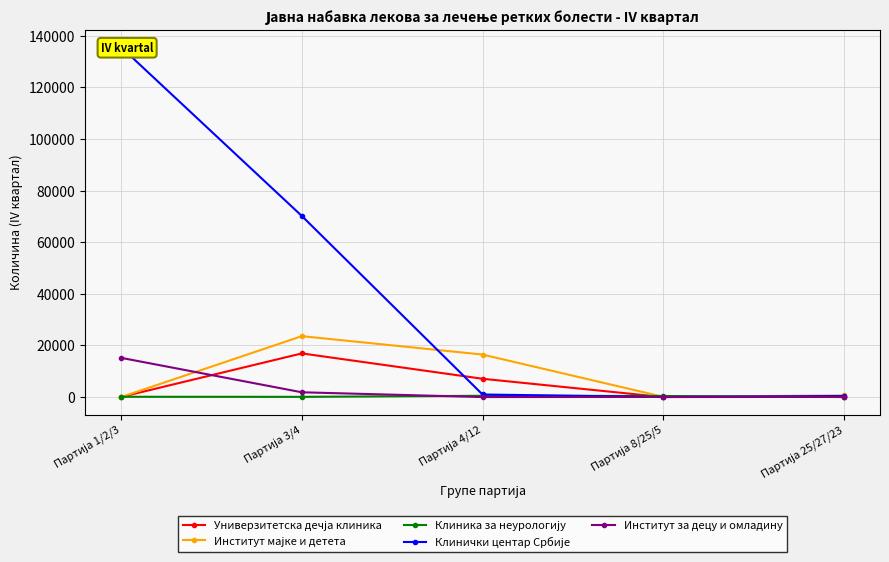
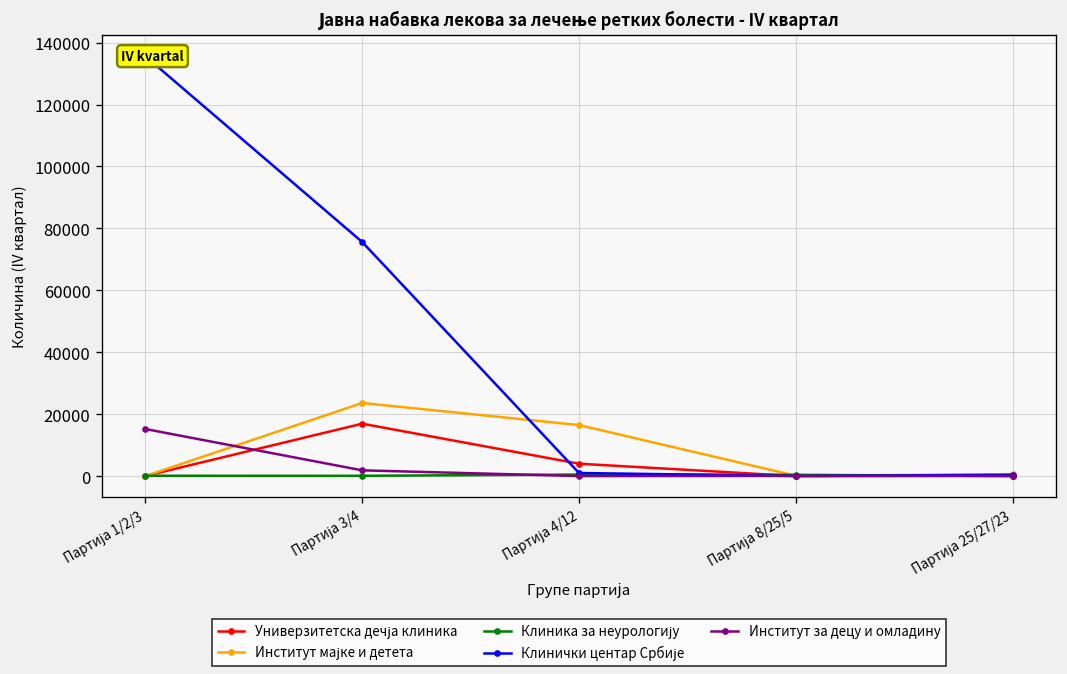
  {
    "Универзитетска дечја клиника": {
      "Партија 3/4": 17000,
-     "Партија 4/12": 7000
+     "Партија 4/12": 4000
    },
    "Институт мајке и детета": {
      "Партија 3/4": 24000,
      "Партија 4/12": 16000
    },
    "Клиника за неурологију": {
      "Партија 3/4": 0
    },
    "Клинички центар Србије": {
-     "Партија 3/4": 70000
+     "Партија 3/4": 76000
    },
    "Институт за децу и омладину": {
      "Партија 1/2/3": 15000,
      "Партија 3/4": 2000
    }
  }
